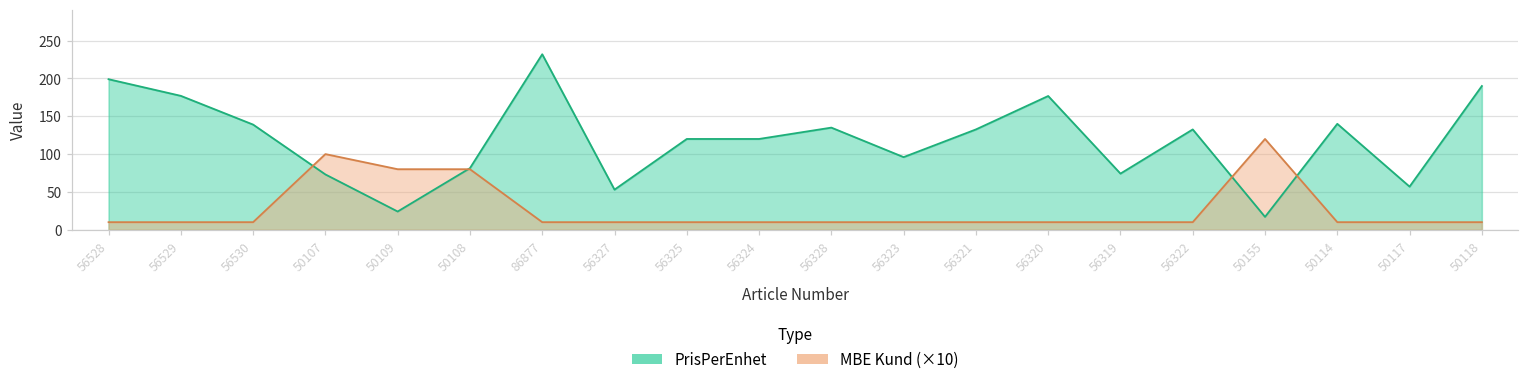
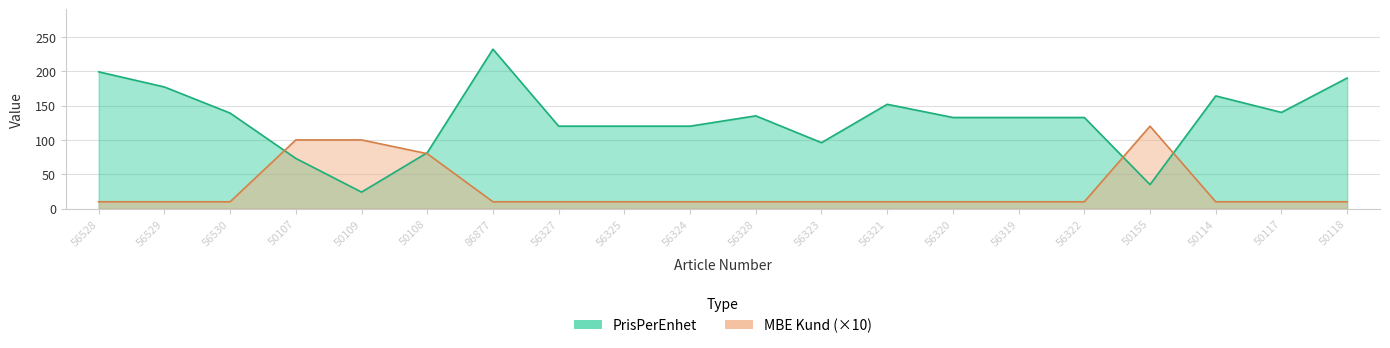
  {
    "PrisPerEnhet": {
      "56528": 200,
      "56529": 180,
      "56530": 140,
      "50107": 70,
      "50109": 20,
      "86877": 230,
-     "56327": 50,
+     "56327": 120,
      "56325": 120,
      "56324": 120,
      "56328": 140,
      "56323": 100,
-     "56321": 130,
-     "56320": 180,
-     "56319": 70,
+     "56321": 150,
+     "56320": 130,
+     "56319": 130,
      "56322": 130,
-     "50155": 20,
-     "50114": 140,
-     "50117": 60,
+     "50155": 40,
+     "50114": 160,
+     "50117": 140,
      "50118": 190
    },
    "MBE Kund (×10)": {
      "56528": 10,
      "56529": 10,
      "56530": 10,
      "50107": 100,
-     "50109": 80,
+     "50109": 100,
      "86877": 10,
      "56327": 10,
      "56325": 10,
      "56324": 10,
      "56328": 10,
      "56323": 10,
      "56321": 10,
      "56320": 10,
      "56319": 10,
      "56322": 10,
      "50155": 120,
      "50114": 10,
      "50117": 10,
      "50118": 10
    }
  }
